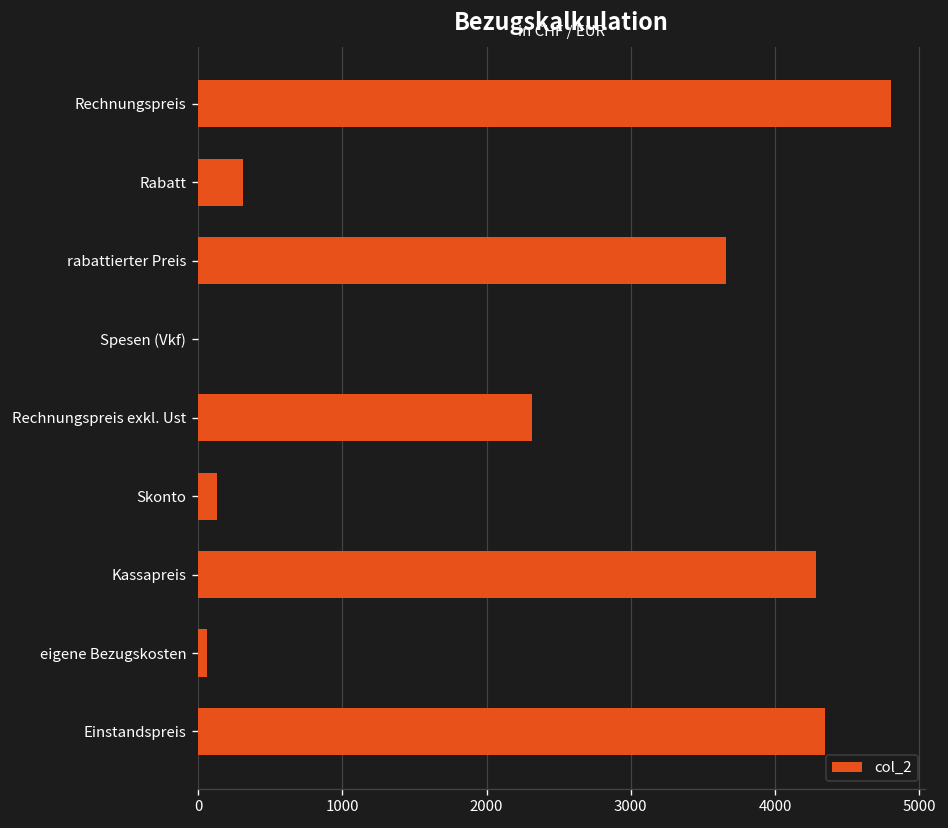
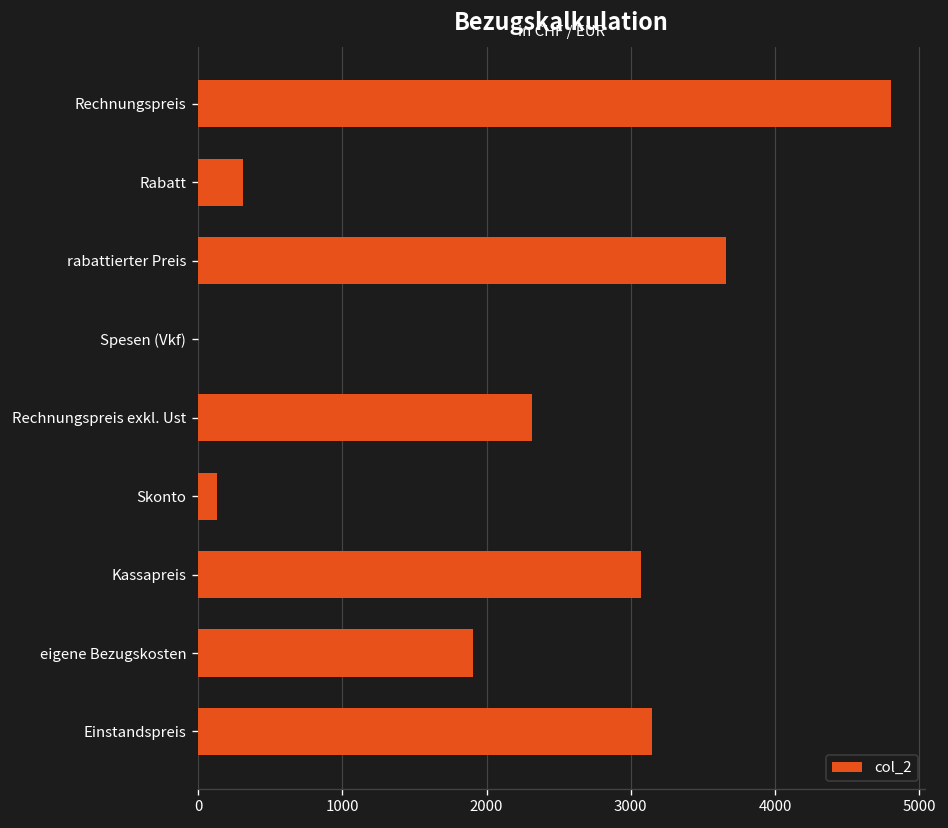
  {
    "Rechnungspreis": 4800,
    "Rabatt": 310,
    "rabattierter Preis": 3660,
    "Spesen (Vkf)": 0,
    "Rechnungspreis exkl. Ust": 2320,
    "Skonto": 130,
-   "Kassapreis": 4280,
-   "eigene Bezugskosten": 60,
-   "Einstandspreis": 4340
+   "Kassapreis": 3070,
+   "eigene Bezugskosten": 1910,
+   "Einstandspreis": 3150
  }
